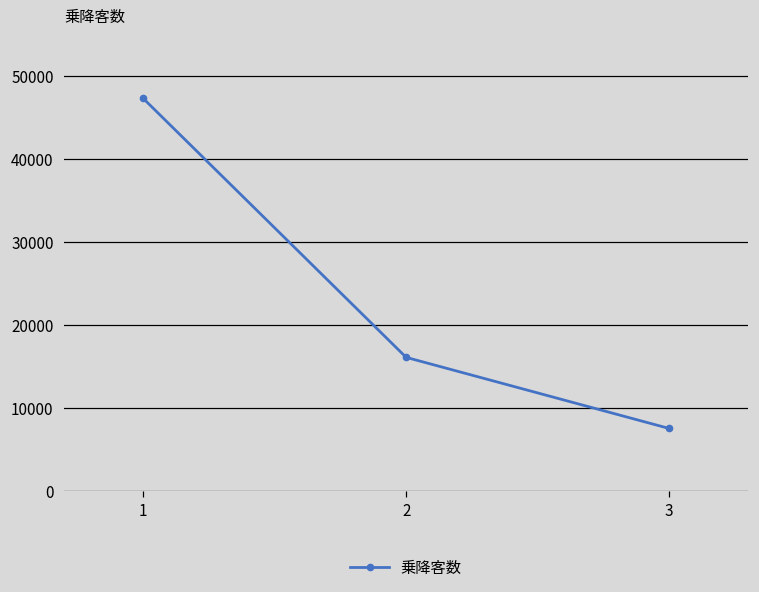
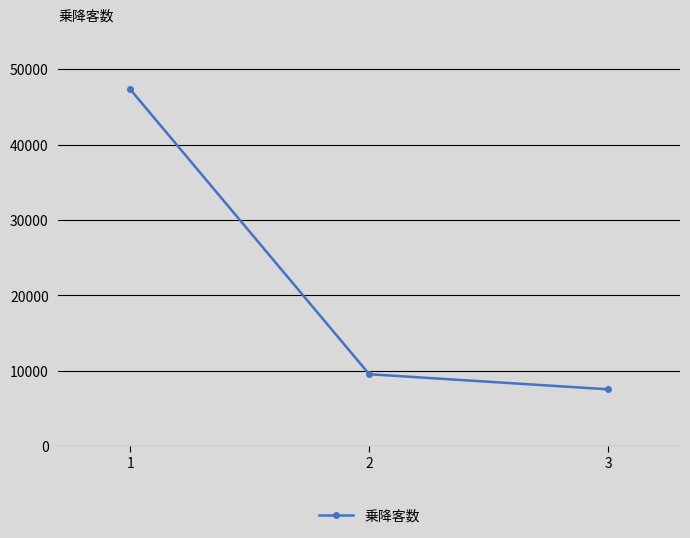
  {
    "1": 47000,
-   "2": 16000,
+   "2": 10000,
    "3": 8000
  }
